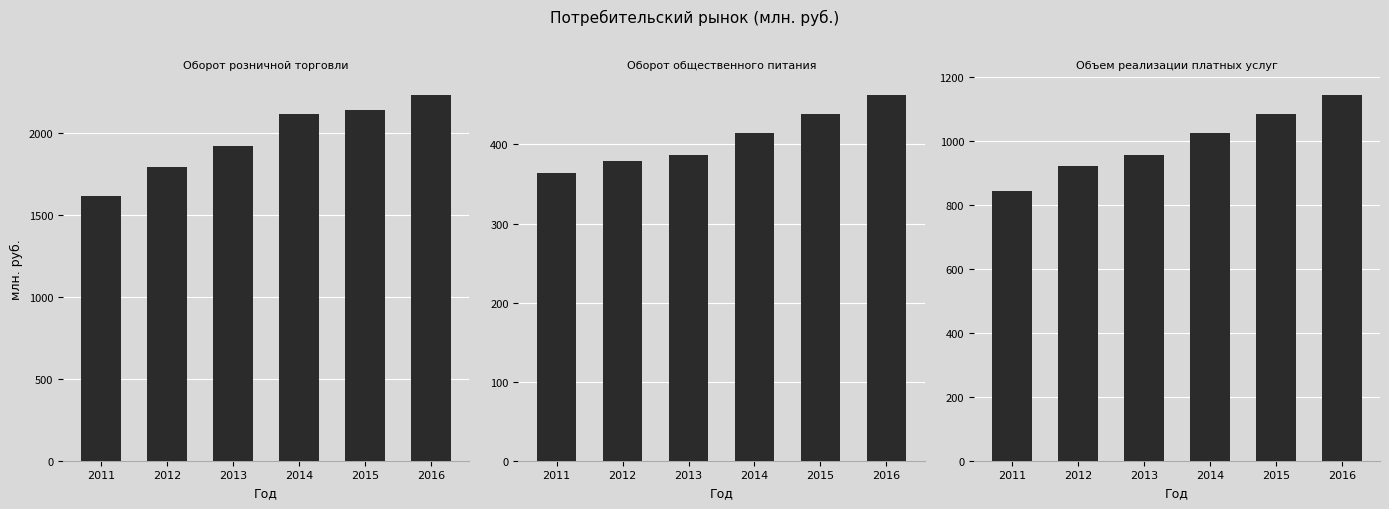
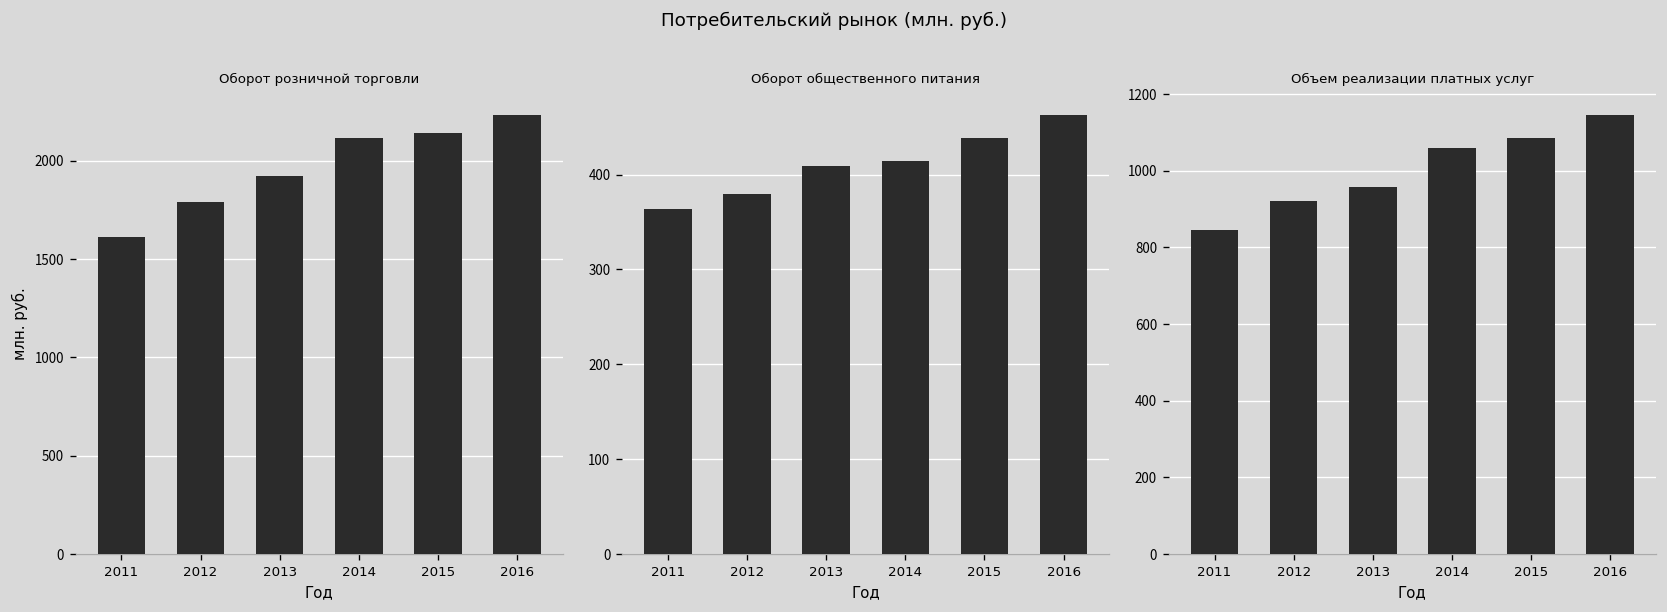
  {
    "Оборот розничной торговли": {
      "2011": 1610,
      "2012": 1790,
      "2013": 1920,
      "2014": 2110,
      "2015": 2140,
      "2016": 2230
    },
    "Оборот общественного питания": {
      "2011": 360,
      "2012": 380,
-     "2013": 390,
+     "2013": 410,
      "2014": 410,
      "2015": 440,
      "2016": 460
    },
    "Объем реализации платных услуг": {
      "2011": 840,
      "2012": 920,
      "2013": 960,
-     "2014": 1030,
+     "2014": 1060,
      "2015": 1090,
      "2016": 1150
    }
  }
